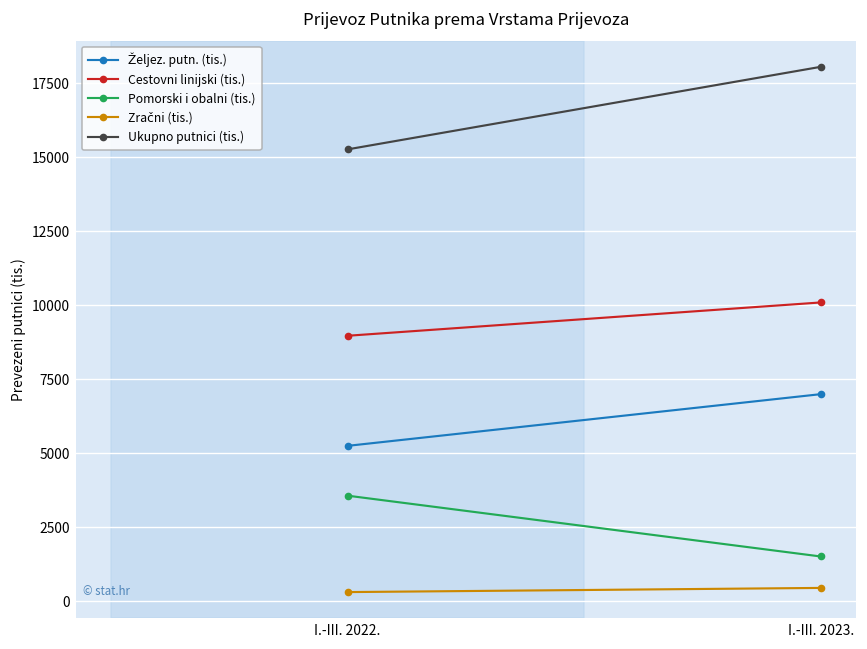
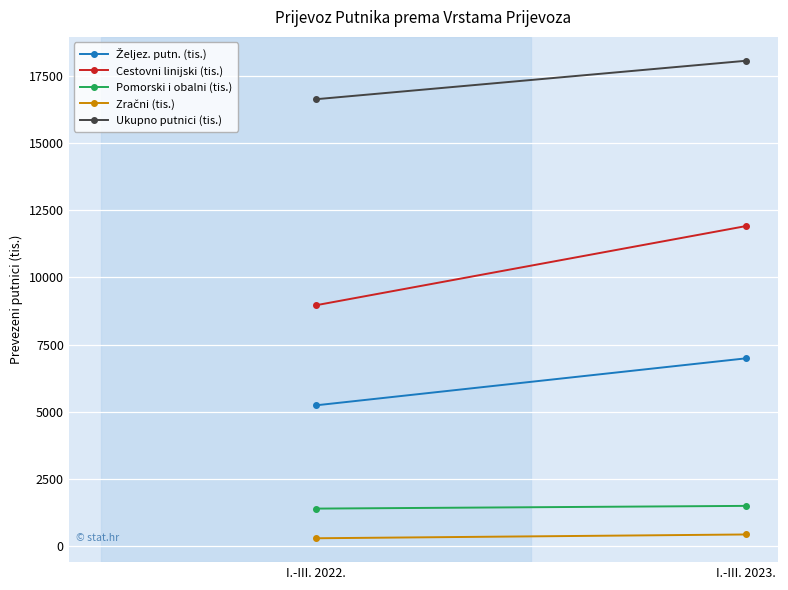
  {
    "Željez. putn. (tis.)": {
      "I.-III. 2022.": 5200,
      "I.-III. 2023.": 7000
    },
    "Cestovni linijski (tis.)": {
      "I.-III. 2022.": 9000,
-     "I.-III. 2023.": 10100
+     "I.-III. 2023.": 11900
    },
    "Pomorski i obalni (tis.)": {
-     "I.-III. 2022.": 3600,
+     "I.-III. 2022.": 1400,
      "I.-III. 2023.": 1500
    },
    "Zračni (tis.)": {
      "I.-III. 2022.": 300,
      "I.-III. 2023.": 400
    },
    "Ukupno putnici (tis.)": {
-     "I.-III. 2022.": 15300,
+     "I.-III. 2022.": 16600,
      "I.-III. 2023.": 18100
    }
  }
